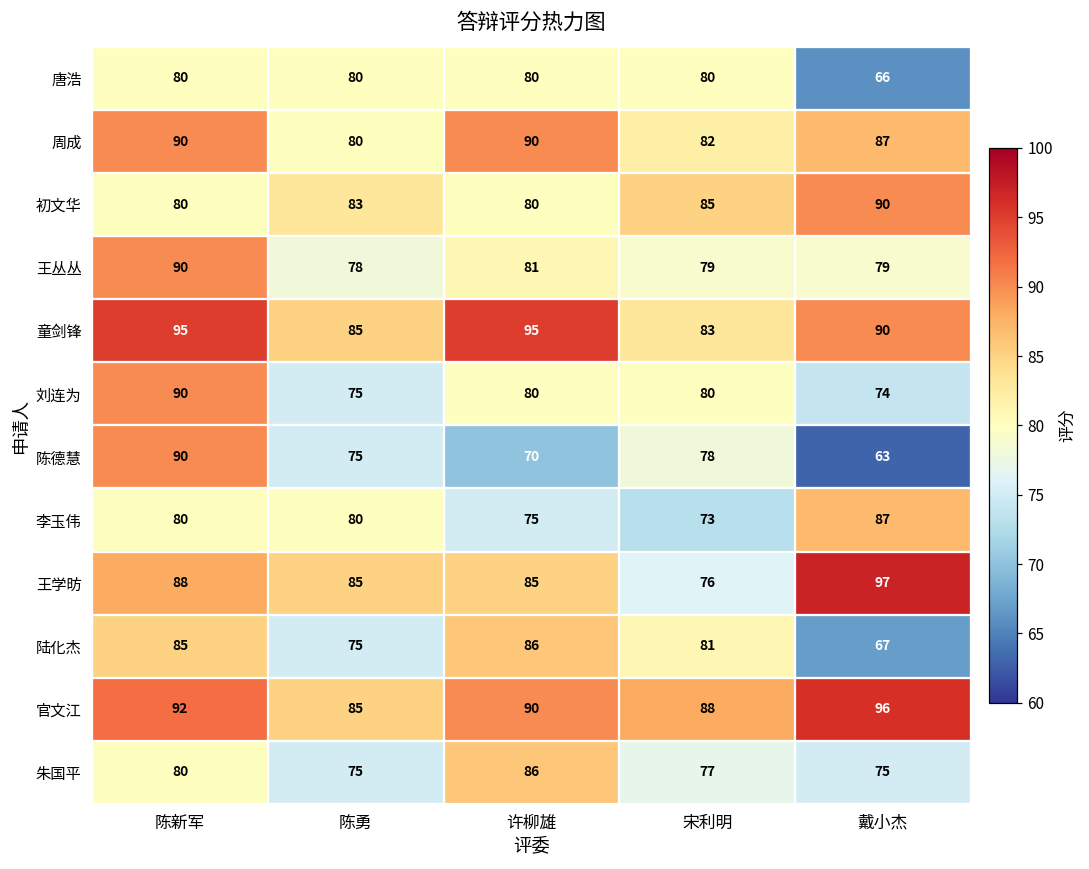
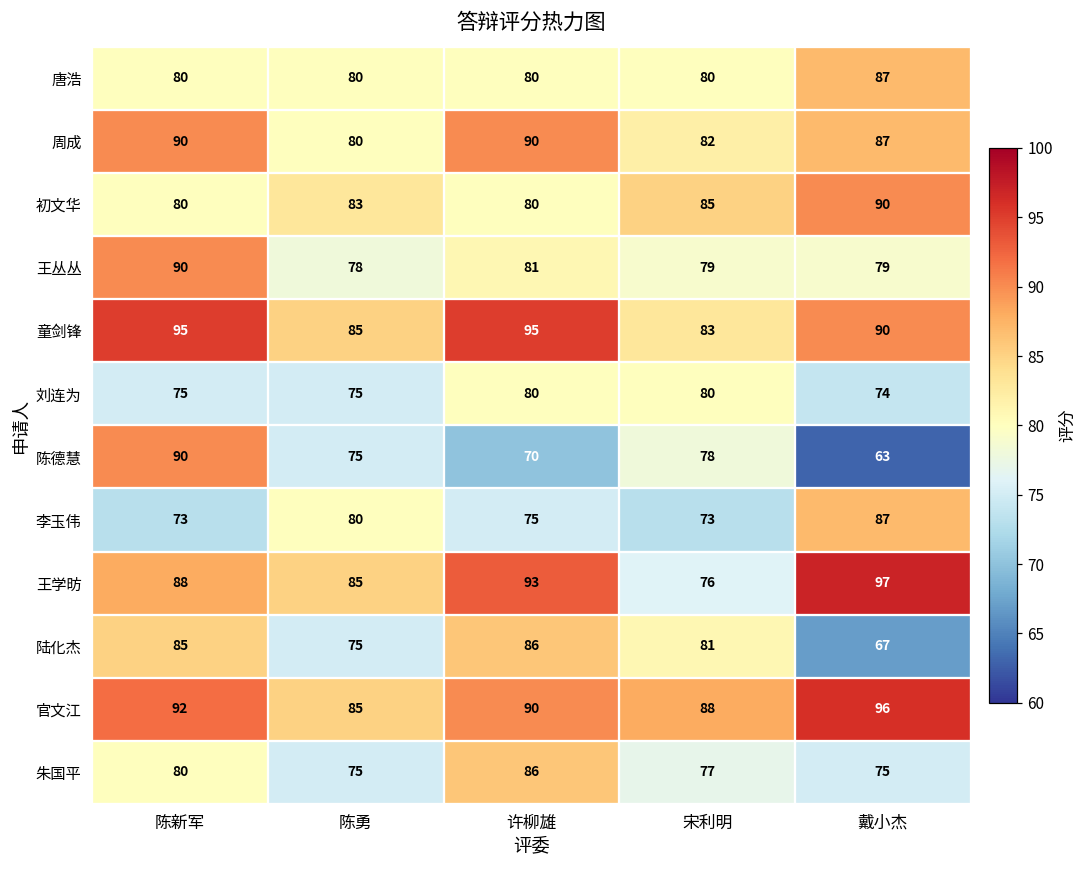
  {
    "唐浩": {
      "陈新军": 80,
      "陈勇": 80,
      "许柳雄": 80,
      "宋利明": 80,
-     "戴小杰": 66
+     "戴小杰": 87
    },
    "周成": {
      "陈新军": 90,
      "陈勇": 80,
      "许柳雄": 90,
      "宋利明": 82,
      "戴小杰": 87
    },
    "初文华": {
      "陈新军": 80,
      "陈勇": 83,
      "许柳雄": 80,
      "宋利明": 85,
      "戴小杰": 90
    },
    "王丛丛": {
      "陈新军": 90,
      "陈勇": 78,
      "许柳雄": 81,
      "宋利明": 79,
      "戴小杰": 79
    },
    "童剑锋": {
      "陈新军": 95,
      "陈勇": 85,
      "许柳雄": 95,
      "宋利明": 83,
      "戴小杰": 90
    },
    "刘连为": {
-     "陈新军": 90,
+     "陈新军": 75,
      "陈勇": 75,
      "许柳雄": 80,
      "宋利明": 80,
      "戴小杰": 74
    },
    "陈德慧": {
      "陈新军": 90,
      "陈勇": 75,
      "许柳雄": 70,
      "宋利明": 78,
      "戴小杰": 63
    },
    "李玉伟": {
-     "陈新军": 80,
+     "陈新军": 73,
      "陈勇": 80,
      "许柳雄": 75,
      "宋利明": 73,
      "戴小杰": 87
    },
    "王学昉": {
      "陈新军": 88,
      "陈勇": 85,
-     "许柳雄": 85,
+     "许柳雄": 93,
      "宋利明": 76,
      "戴小杰": 97
    },
    "陆化杰": {
      "陈新军": 85,
      "陈勇": 75,
      "许柳雄": 86,
      "宋利明": 81,
      "戴小杰": 67
    },
    "官文江": {
      "陈新军": 92,
      "陈勇": 85,
      "许柳雄": 90,
      "宋利明": 88,
      "戴小杰": 96
    },
    "朱国平": {
      "陈新军": 80,
      "陈勇": 75,
      "许柳雄": 86,
      "宋利明": 77,
      "戴小杰": 75
    }
  }
